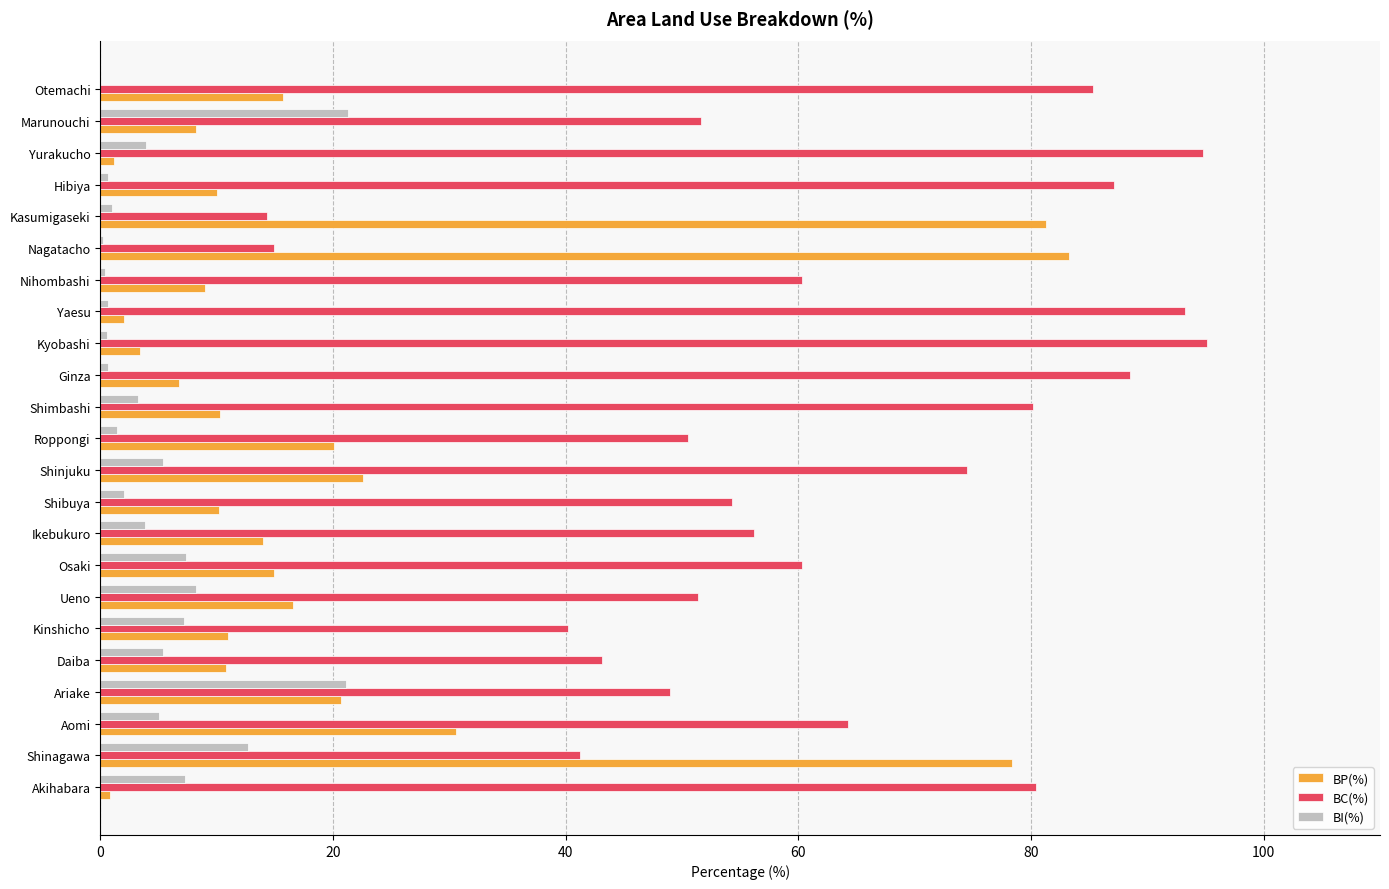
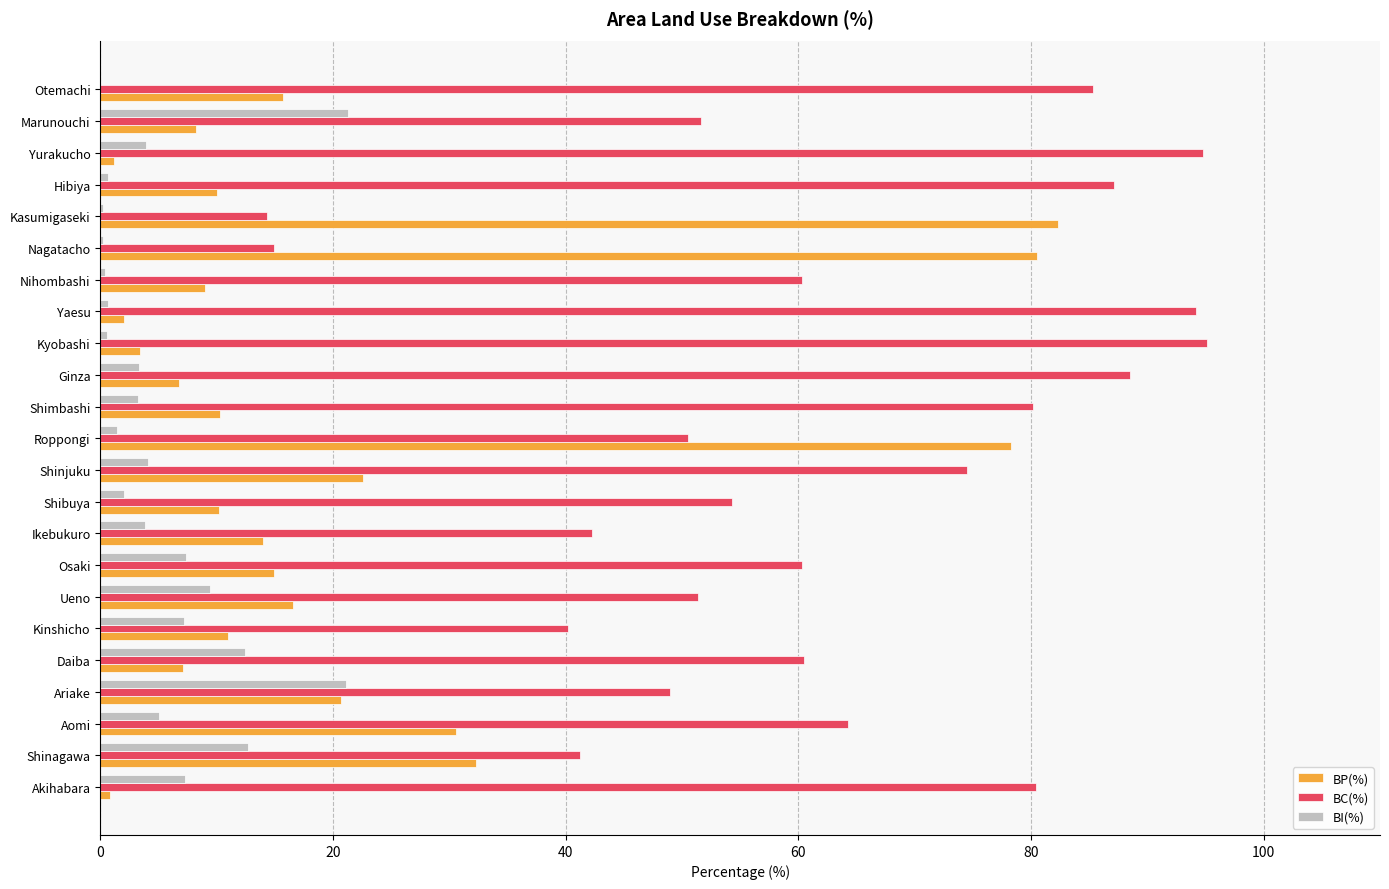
  {
    "BP(%)": {
      "Otemachi": 15.7,
      "Marunouchi": 8.2,
      "Yurakucho": 1.2,
      "Hibiya": 10.0,
-     "Kasumigaseki": 81.3,
-     "Nagatacho": 83.3,
+     "Kasumigaseki": 82.3,
+     "Nagatacho": 80.5,
      "Nihombashi": 9.0,
      "Yaesu": 2.0,
      "Kyobashi": 3.4,
      "Ginza": 6.8,
      "Shimbashi": 10.3,
-     "Roppongi": 20.1,
+     "Roppongi": 78.3,
      "Shinjuku": 22.6,
      "Shibuya": 10.2,
      "Ikebukuro": 14.0,
      "Osaki": 14.9,
      "Ueno": 16.6,
      "Kinshicho": 11.0,
-     "Daiba": 10.8,
+     "Daiba": 7.1,
      "Ariake": 20.7,
      "Aomi": 30.6,
-     "Shinagawa": 78.4,
+     "Shinagawa": 32.3,
      "Akihabara": 0.8
    },
    "BC(%)": {
      "Otemachi": 85.3,
      "Marunouchi": 51.6,
      "Yurakucho": 94.8,
      "Hibiya": 87.1,
      "Kasumigaseki": 14.3,
      "Nagatacho": 14.9,
      "Nihombashi": 60.3,
-     "Yaesu": 93.2,
+     "Yaesu": 94.2,
      "Kyobashi": 95.1,
      "Ginza": 88.5,
      "Shimbashi": 80.2,
      "Roppongi": 50.5,
      "Shinjuku": 74.5,
      "Shibuya": 54.3,
-     "Ikebukuro": 56.2,
+     "Ikebukuro": 42.3,
      "Osaki": 60.3,
      "Ueno": 51.4,
      "Kinshicho": 40.2,
-     "Daiba": 43.1,
+     "Daiba": 60.5,
      "Ariake": 49.0,
      "Aomi": 64.3,
      "Shinagawa": 41.2,
      "Akihabara": 80.4
    },
    "BI(%)": {
      "Otemachi": 0.0,
      "Marunouchi": 21.3,
      "Yurakucho": 3.9,
      "Hibiya": 0.7,
-     "Kasumigaseki": 1.0,
+     "Kasumigaseki": 0.2,
      "Nihombashi": 0.4,
      "Yaesu": 0.7,
      "Kyobashi": 0.6,
-     "Ginza": 0.7,
+     "Ginza": 3.3,
      "Shimbashi": 3.2,
      "Roppongi": 1.4,
-     "Shinjuku": 5.4,
+     "Shinjuku": 4.1,
      "Shibuya": 2.0,
      "Ikebukuro": 3.8,
      "Osaki": 7.4,
-     "Ueno": 8.2,
+     "Ueno": 9.4,
      "Kinshicho": 7.2,
-     "Daiba": 5.4,
+     "Daiba": 12.4,
      "Ariake": 21.1,
      "Aomi": 5.0,
      "Shinagawa": 12.7,
      "Akihabara": 7.3
    }
  }
